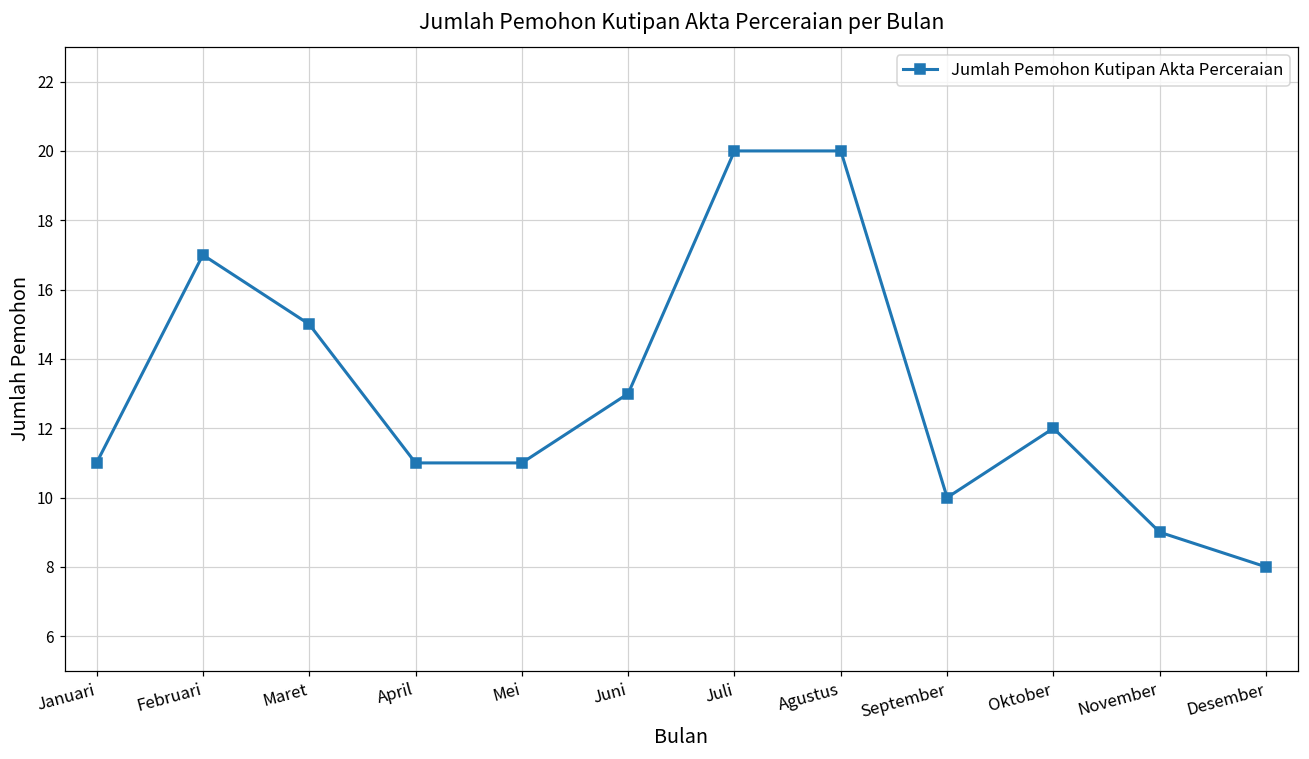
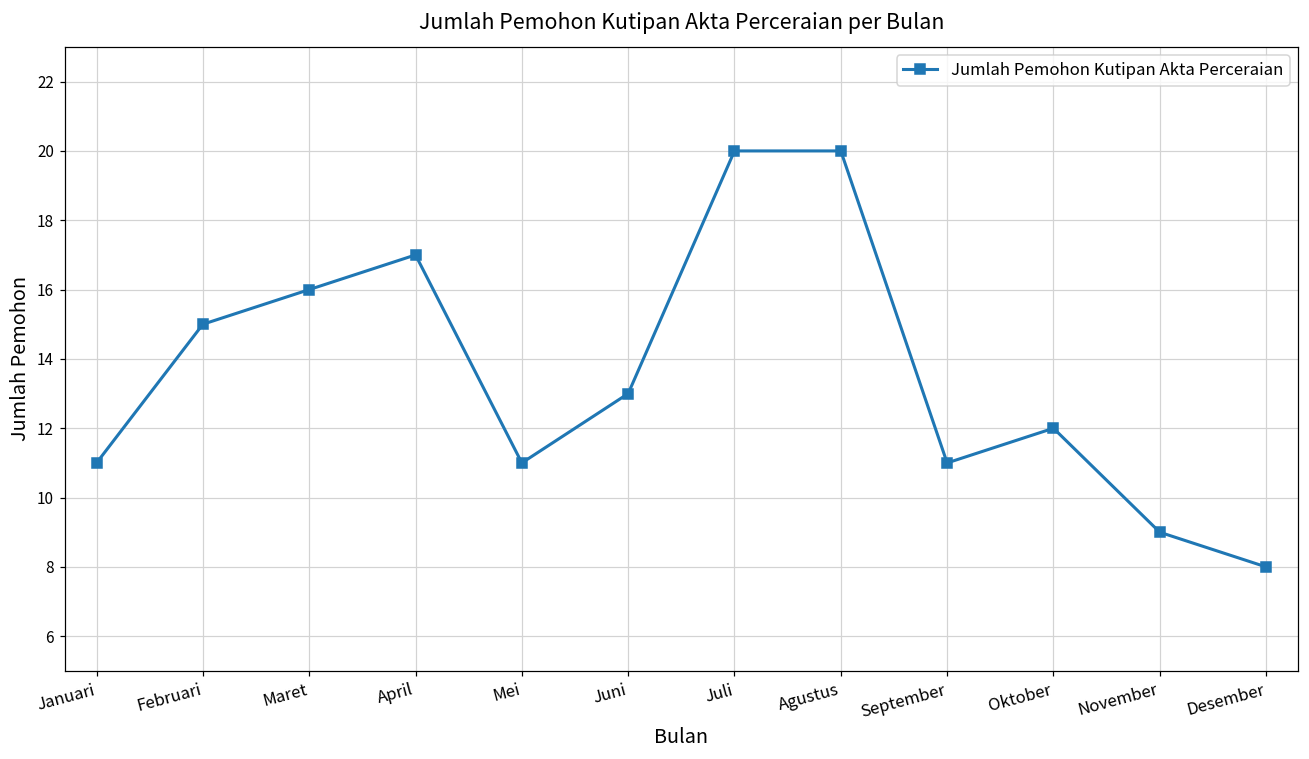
  {
    "Januari": 11,
-   "Februari": 17,
-   "Maret": 15,
-   "April": 11,
+   "Februari": 15,
+   "Maret": 16,
+   "April": 17,
    "Mei": 11,
    "Juni": 13,
    "Juli": 20,
    "Agustus": 20,
-   "September": 10,
+   "September": 11,
    "Oktober": 12,
    "November": 9,
    "Desember": 8
  }
